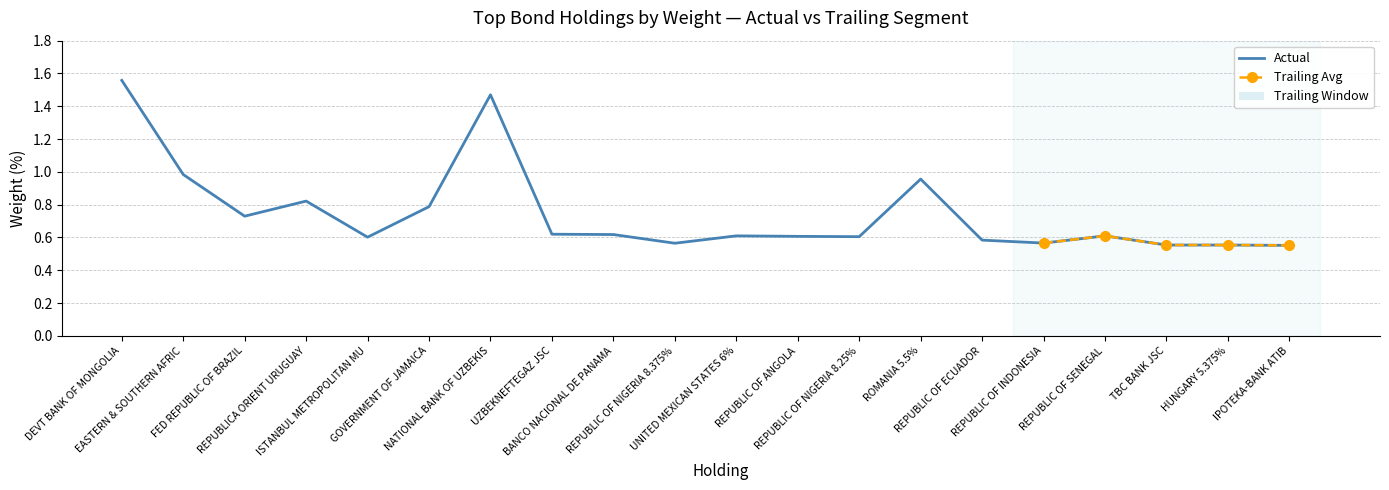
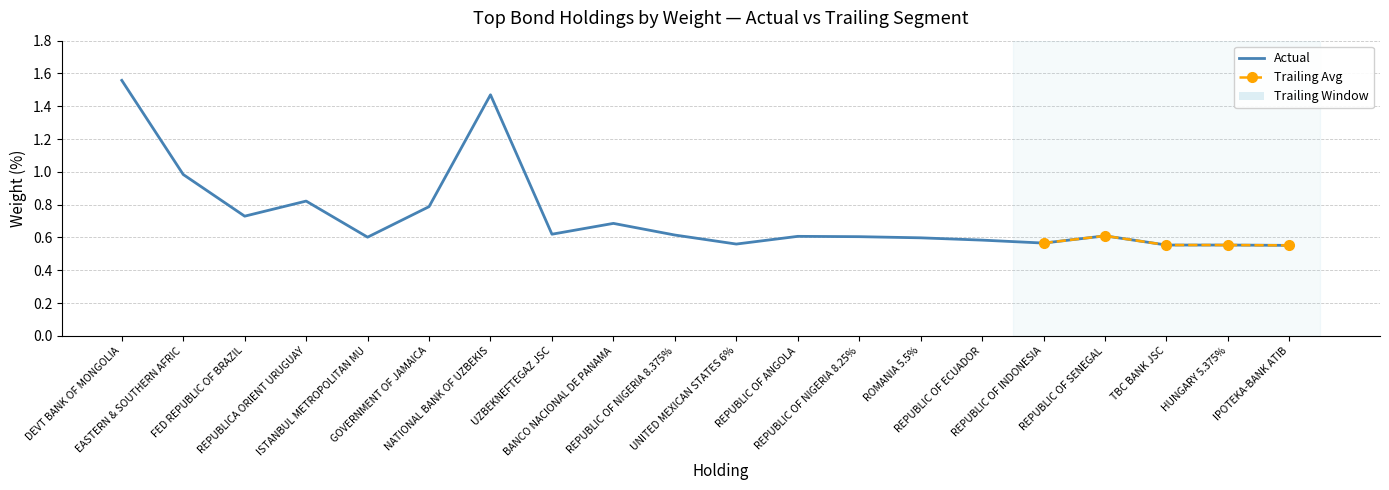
  {
    "Actual": {
      "DEVT BANK OF MONGOLIA": 1.56,
      "EASTERN & SOUTHERN AFRIC": 0.98,
      "FED REPUBLIC OF BRAZIL": 0.73,
      "REPUBLICA ORIENT URUGUAY": 0.82,
      "ISTANBUL METROPOLITAN MU": 0.60,
      "GOVERNMENT OF JAMAICA": 0.79,
      "NATIONAL BANK OF UZBEKIS": 1.47,
      "UZBEKNEFTEGAZ JSC": 0.62,
-     "BANCO NACIONAL DE PANAMA": 0.62,
-     "REPUBLIC OF NIGERIA 8.375%": 0.57,
-     "UNITED MEXICAN STATES 6%": 0.61,
+     "BANCO NACIONAL DE PANAMA": 0.69,
+     "REPUBLIC OF NIGERIA 8.375%": 0.62,
+     "UNITED MEXICAN STATES 6%": 0.56,
      "REPUBLIC OF ANGOLA": 0.61,
      "REPUBLIC OF NIGERIA 8.25%": 0.61,
-     "ROMANIA 5.5%": 0.96,
+     "ROMANIA 5.5%": 0.60,
      "REPUBLIC OF ECUADOR": 0.58
    }
  }
